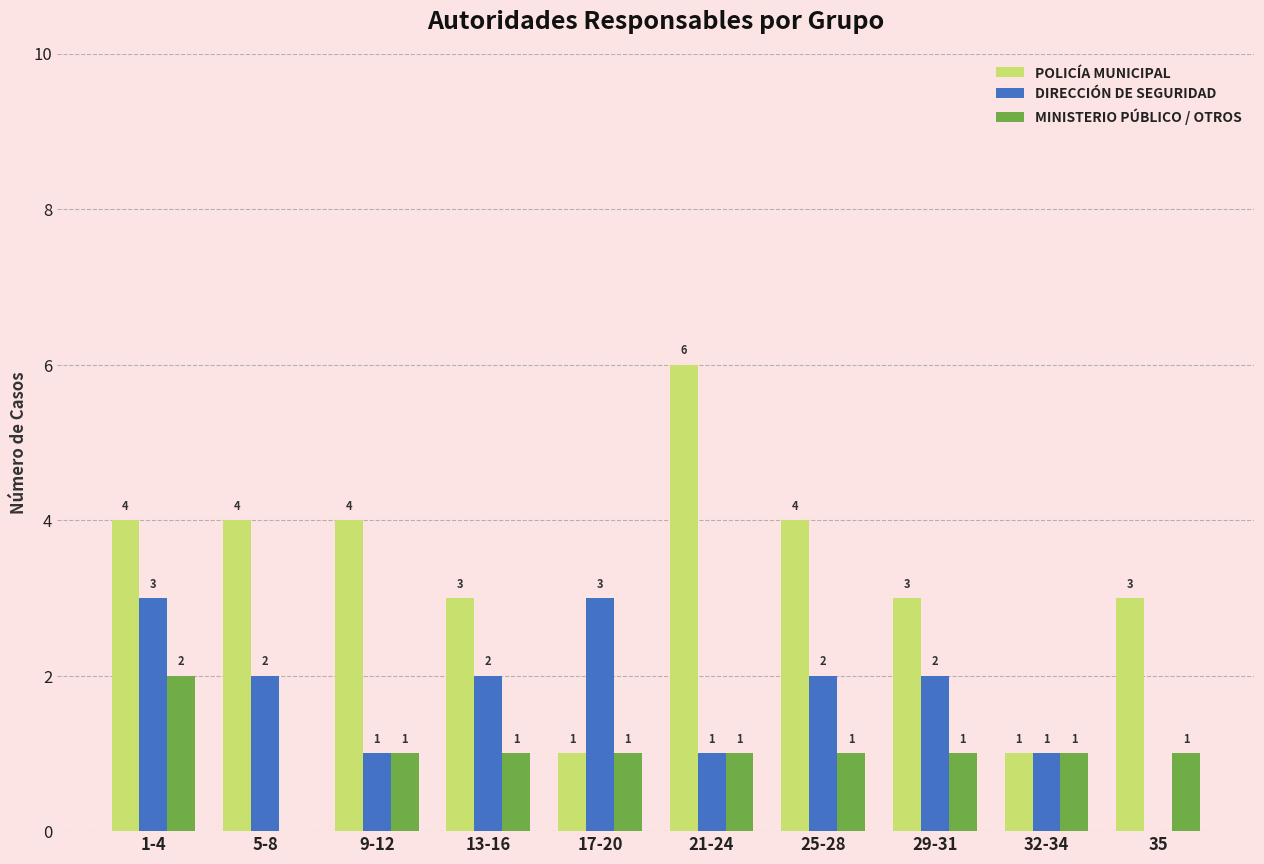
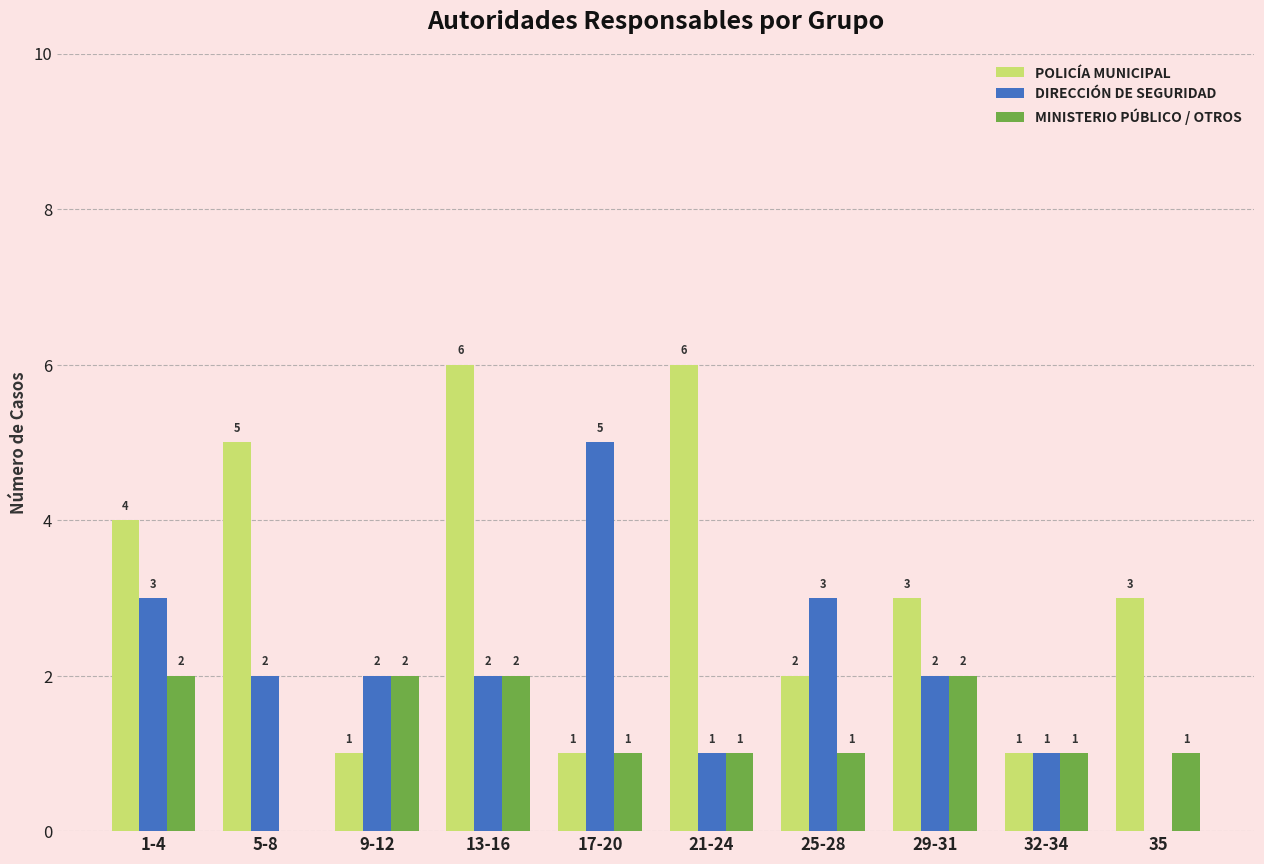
  {
    "POLICÍA MUNICIPAL": {
      "1-4": 4,
-     "5-8": 4,
-     "9-12": 4,
-     "13-16": 3,
+     "5-8": 5,
+     "9-12": 1,
+     "13-16": 6,
      "17-20": 1,
      "21-24": 6,
-     "25-28": 4,
+     "25-28": 2,
      "29-31": 3,
      "32-34": 1,
      "35": 3
    },
    "DIRECCIÓN DE SEGURIDAD": {
      "1-4": 3,
      "5-8": 2,
-     "9-12": 1,
+     "9-12": 2,
      "13-16": 2,
-     "17-20": 3,
+     "17-20": 5,
      "21-24": 1,
-     "25-28": 2,
+     "25-28": 3,
      "29-31": 2,
      "32-34": 1
    },
    "MINISTERIO PÚBLICO / OTROS": {
      "1-4": 2,
-     "9-12": 1,
-     "13-16": 1,
+     "9-12": 2,
+     "13-16": 2,
      "17-20": 1,
      "21-24": 1,
      "25-28": 1,
-     "29-31": 1,
+     "29-31": 2,
      "32-34": 1,
      "35": 1
    }
  }
